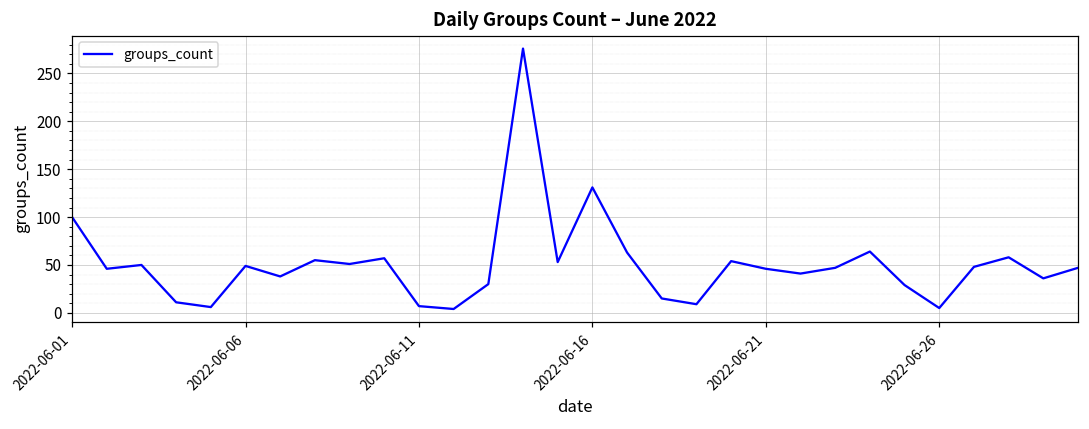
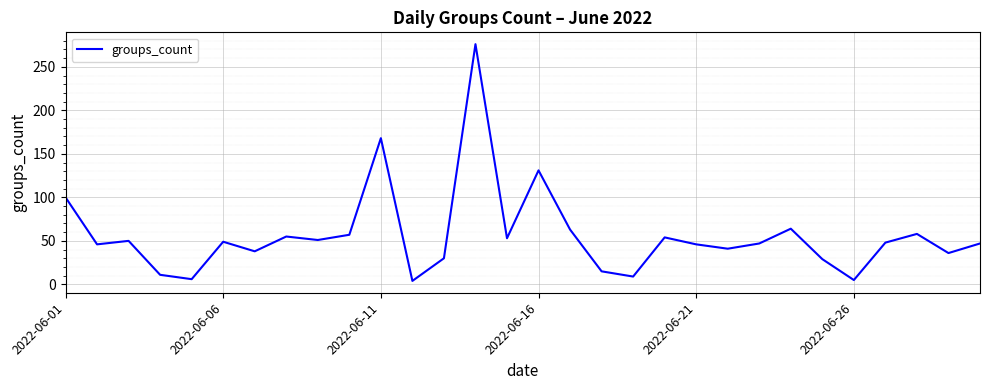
  {
    "2022-06-01": 100,
    "2022-06-06": 50,
-   "2022-06-11": 10,
+   "2022-06-11": 170,
    "2022-06-16": 130,
    "2022-06-21": 50,
    "2022-06-26": 10
  }
